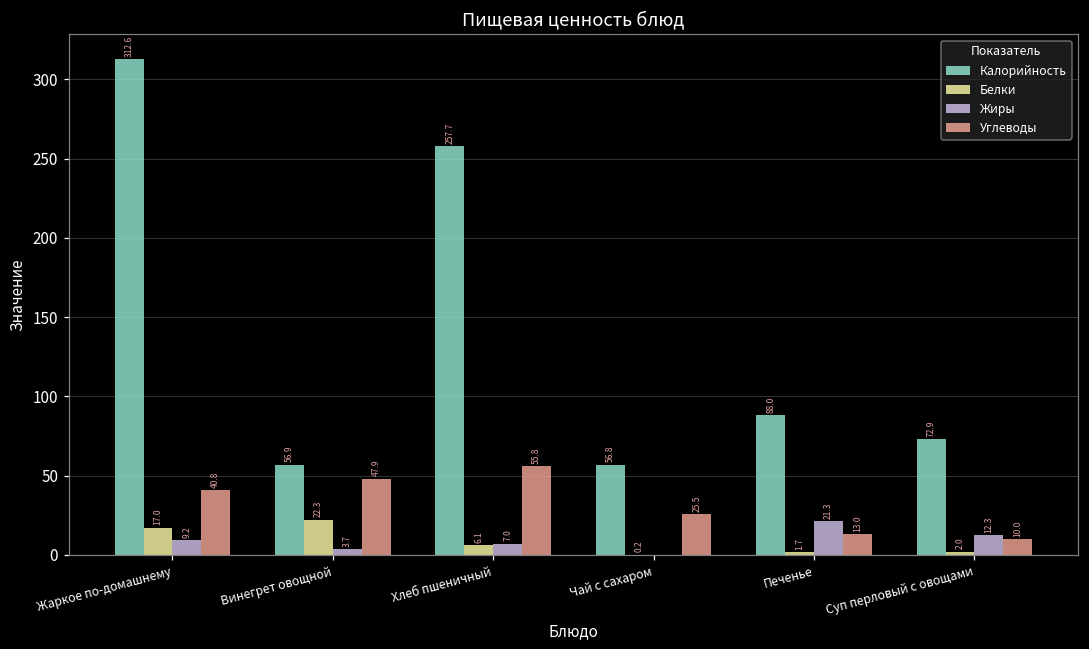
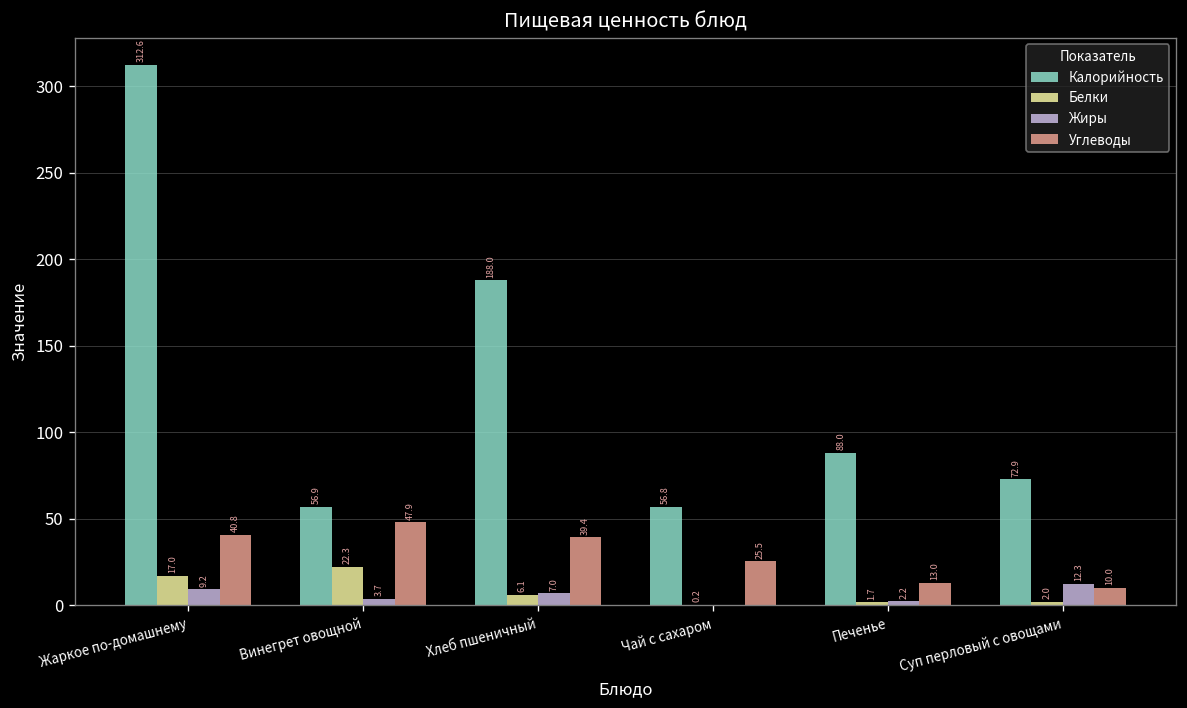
  {
    "Калорийность": {
      "Жаркое по-домашнему": 312.6,
      "Винегрет овощной": 56.9,
-     "Хлеб пшеничный": 257.7,
+     "Хлеб пшеничный": 188.0,
      "Чай с сахаром": 56.8,
      "Печенье": 88.0,
      "Суп перловый с овощами": 72.9
    },
    "Белки": {
      "Жаркое по-домашнему": 17.0,
      "Винегрет овощной": 22.3,
      "Хлеб пшеничный": 6.1,
      "Чай с сахаром": 0.2,
      "Печенье": 1.7,
      "Суп перловый с овощами": 2.0
    },
    "Жиры": {
      "Жаркое по-домашнему": 9.2,
      "Винегрет овощной": 3.7,
      "Хлеб пшеничный": 7.0,
-     "Печенье": 21.3,
+     "Печенье": 2.2,
      "Суп перловый с овощами": 12.3
    },
    "Углеводы": {
      "Жаркое по-домашнему": 40.8,
      "Винегрет овощной": 47.9,
-     "Хлеб пшеничный": 55.8,
+     "Хлеб пшеничный": 39.4,
      "Чай с сахаром": 25.5,
      "Печенье": 13.0,
      "Суп перловый с овощами": 10.0
    }
  }
